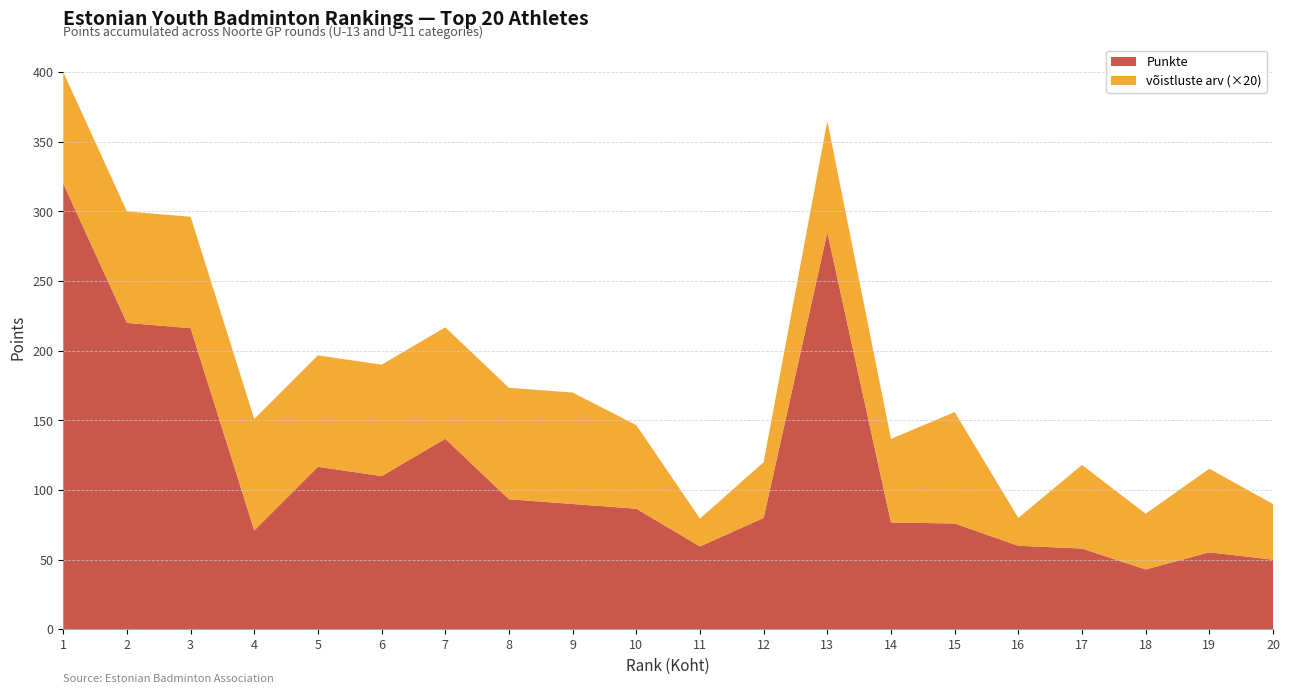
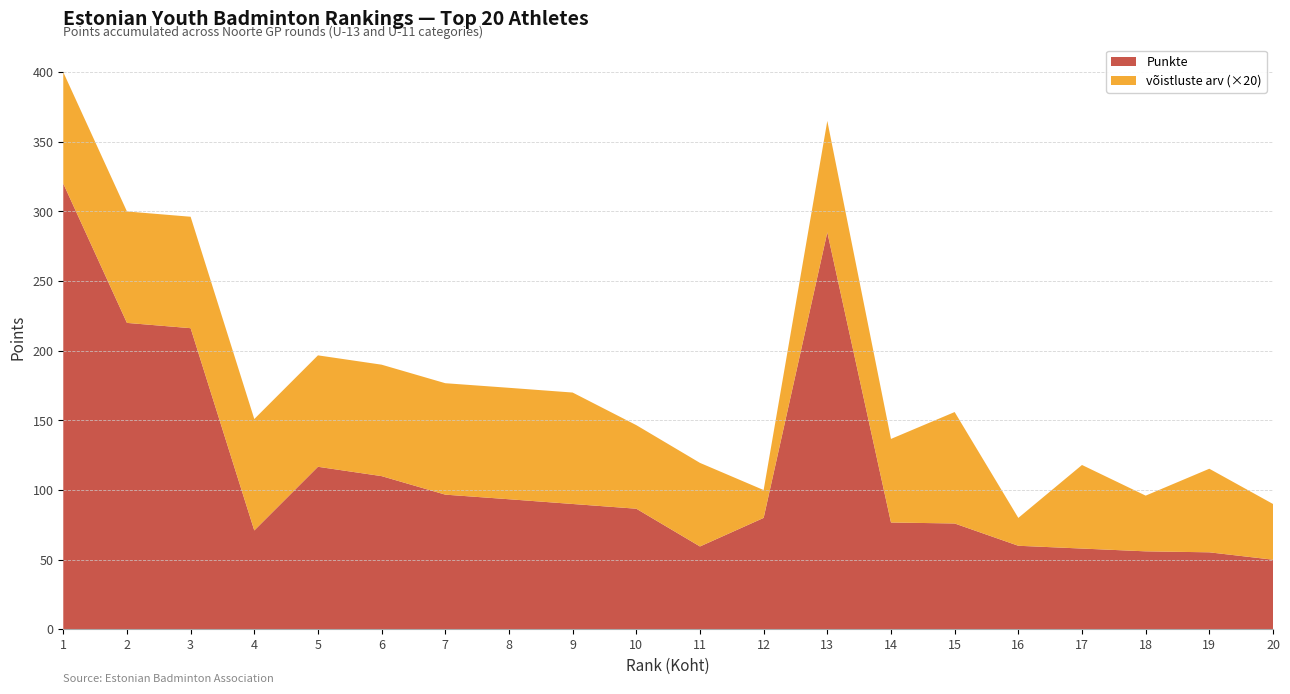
  {
    "Punkte": {
      "1": 320,
      "2": 220,
      "3": 216,
      "4": 71,
      "5": 117,
      "6": 110,
-     "7": 137,
+     "7": 97,
      "8": 93,
      "9": 90,
      "10": 87,
      "11": 60,
      "12": 80,
      "13": 285,
      "14": 77,
      "15": 76,
      "16": 60,
      "17": 58,
-     "18": 43,
+     "18": 56,
      "19": 55,
      "20": 50
    },
    "võistluste arv (×20)": {
      "1": 80,
      "2": 80,
      "3": 80,
      "4": 80,
      "5": 80,
      "6": 80,
      "7": 80,
      "8": 80,
      "9": 80,
      "10": 60,
-     "11": 20,
-     "12": 40,
+     "11": 60,
+     "12": 20,
      "13": 80,
      "14": 60,
      "15": 80,
      "16": 20,
      "17": 60,
      "18": 40,
      "19": 60,
      "20": 40
    }
  }
